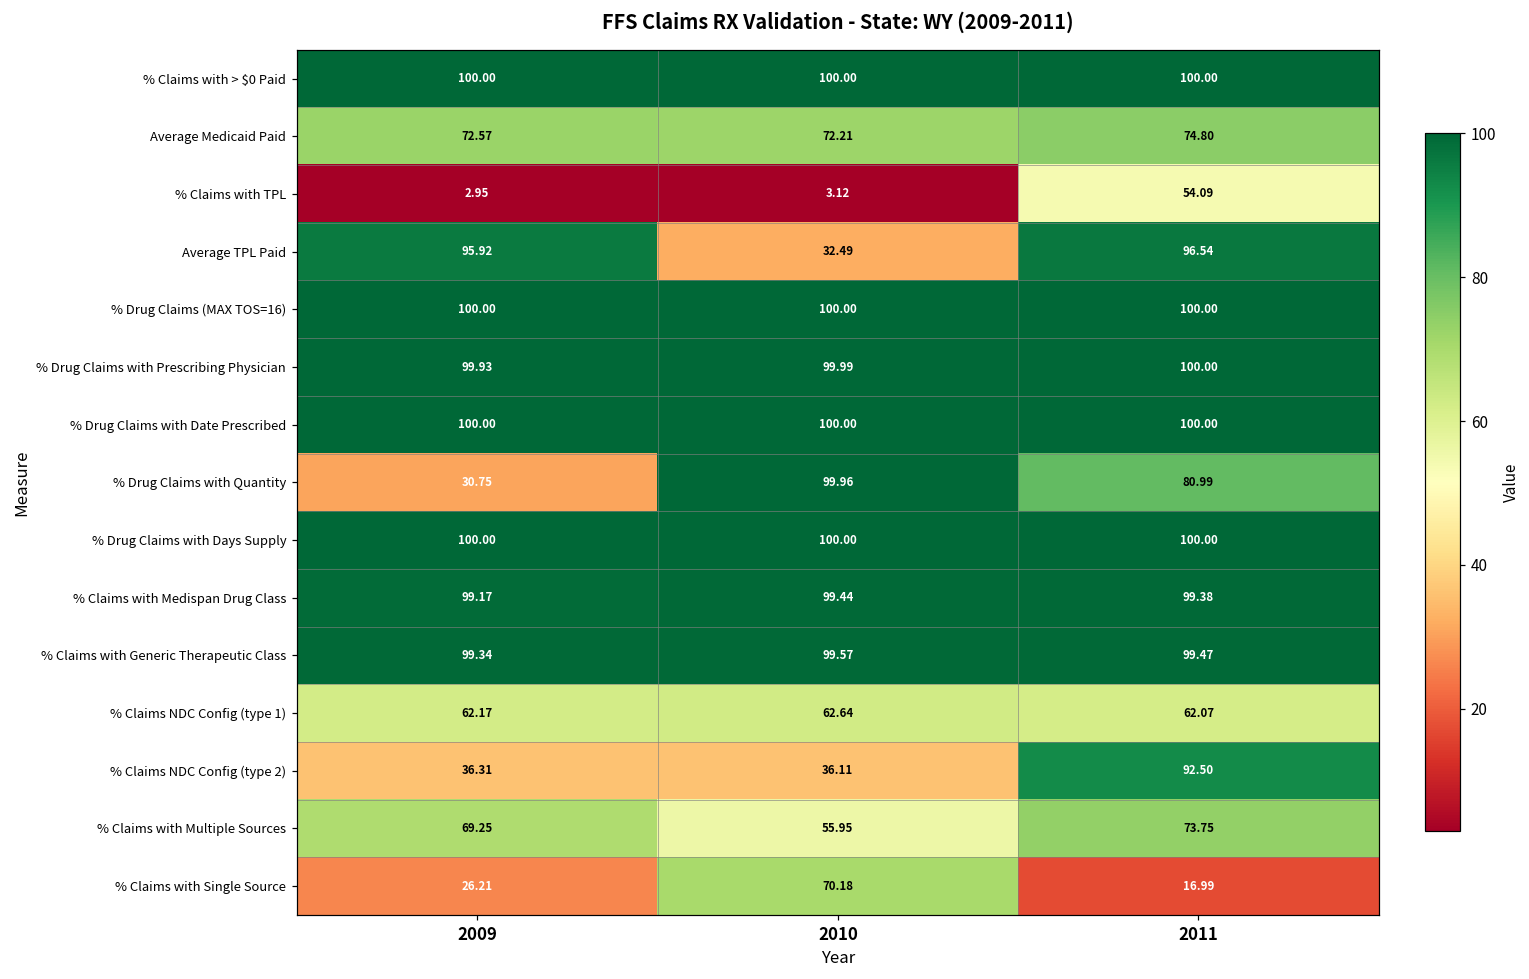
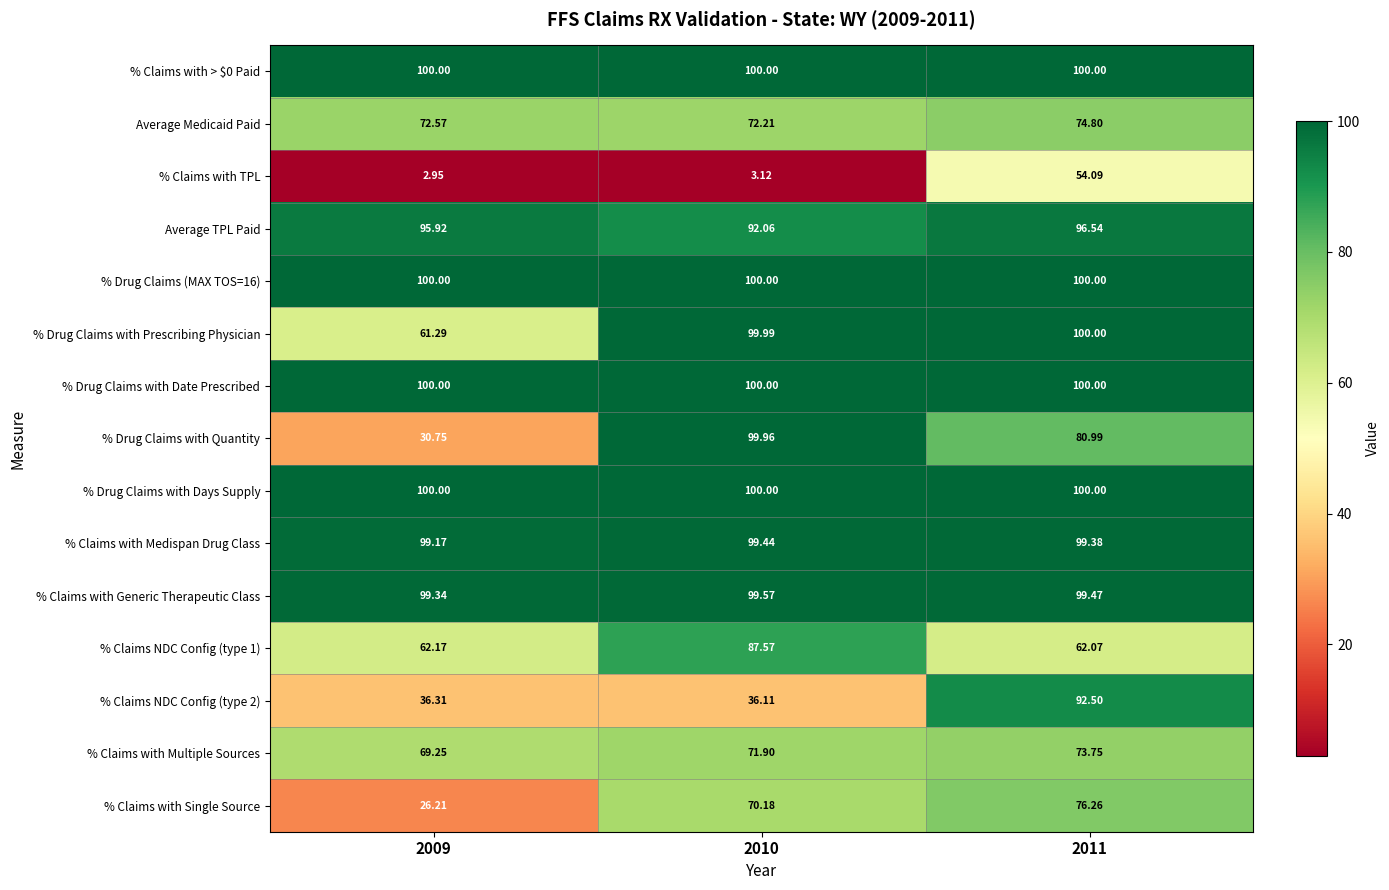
  {
    "% Claims with > $0 Paid": {
      "2009": 100.00,
      "2010": 100.00,
      "2011": 100.00
    },
    "Average Medicaid Paid": {
      "2009": 72.57,
      "2010": 72.21,
      "2011": 74.80
    },
    "% Claims with TPL": {
      "2009": 2.95,
      "2010": 3.12,
      "2011": 54.09
    },
    "Average TPL Paid": {
      "2009": 95.92,
-     "2010": 32.49,
+     "2010": 92.06,
      "2011": 96.54
    },
    "% Drug Claims (MAX TOS=16)": {
      "2009": 100.00,
      "2010": 100.00,
      "2011": 100.00
    },
    "% Drug Claims with Prescribing Physician": {
-     "2009": 99.93,
+     "2009": 61.29,
      "2010": 99.99,
      "2011": 100.00
    },
    "% Drug Claims with Date Prescribed": {
      "2009": 100.00,
      "2010": 100.00,
      "2011": 100.00
    },
    "% Drug Claims with Quantity": {
      "2009": 30.75,
      "2010": 99.96,
      "2011": 80.99
    },
    "% Drug Claims with Days Supply": {
      "2009": 100.00,
      "2010": 100.00,
      "2011": 100.00
    },
    "% Claims with Medispan Drug Class": {
      "2009": 99.17,
      "2010": 99.44,
      "2011": 99.38
    },
    "% Claims with Generic Therapeutic Class": {
      "2009": 99.34,
      "2010": 99.57,
      "2011": 99.47
    },
    "% Claims NDC Config (type 1)": {
      "2009": 62.17,
-     "2010": 62.64,
+     "2010": 87.57,
      "2011": 62.07
    },
    "% Claims NDC Config (type 2)": {
      "2009": 36.31,
      "2010": 36.11,
      "2011": 92.50
    },
    "% Claims with Multiple Sources": {
      "2009": 69.25,
-     "2010": 55.95,
+     "2010": 71.90,
      "2011": 73.75
    },
    "% Claims with Single Source": {
      "2009": 26.21,
      "2010": 70.18,
-     "2011": 16.99
+     "2011": 76.26
    }
  }
